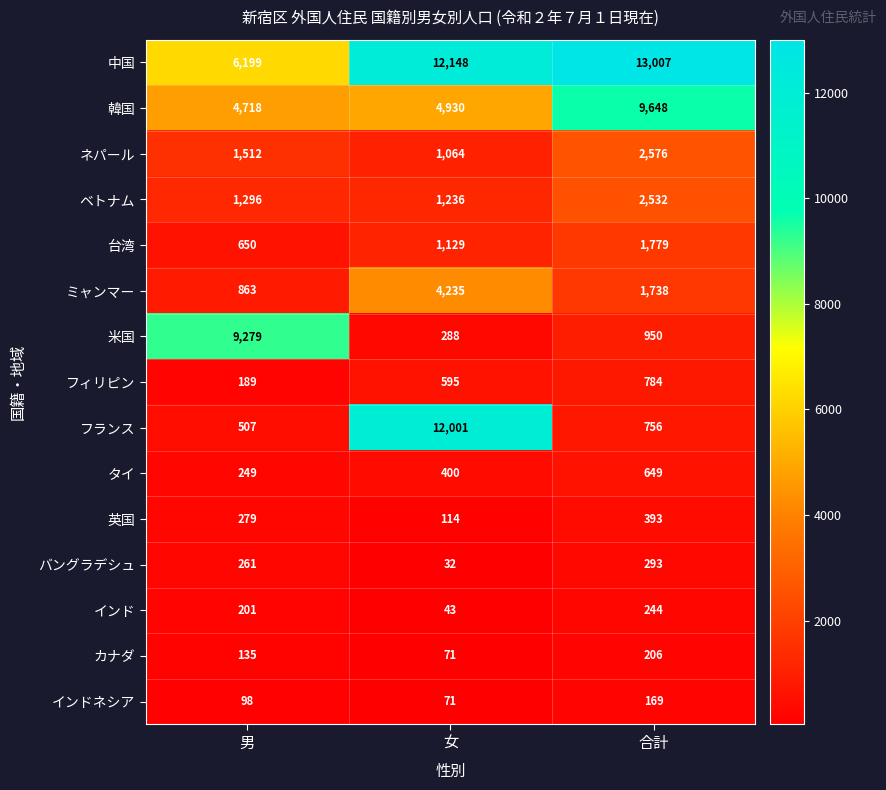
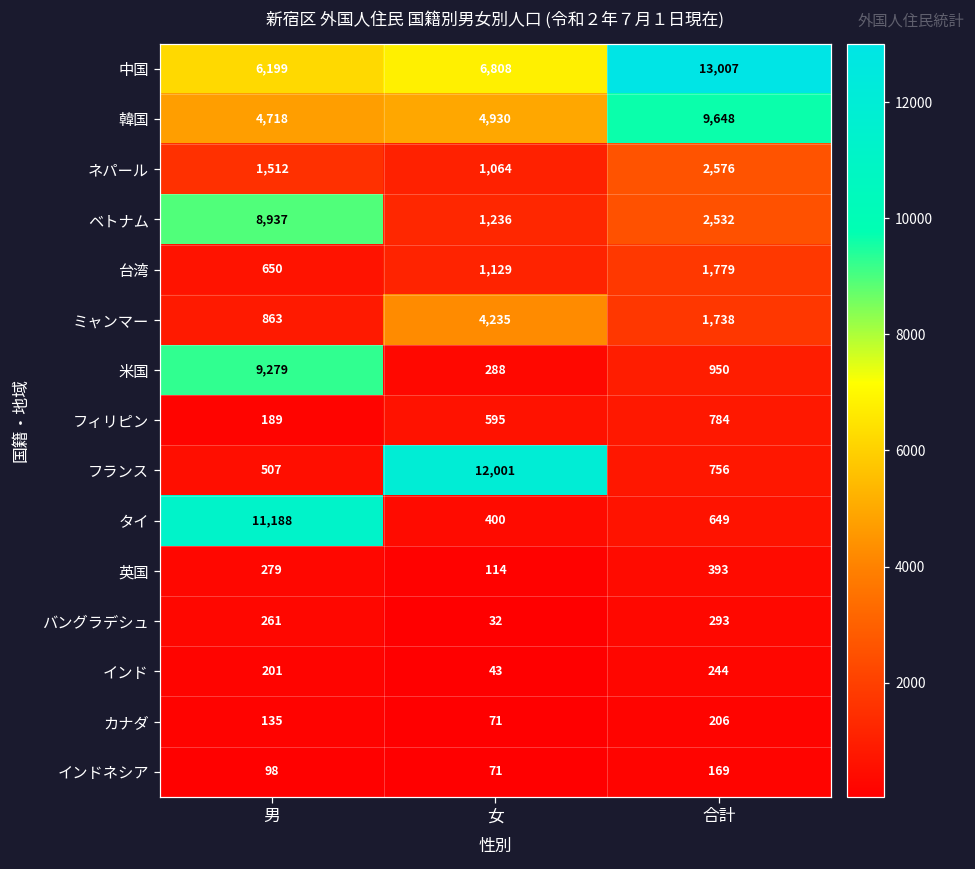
  {
    "中国": {
      "男": "6,199",
-     "女": "12,148",
+     "女": "6,808",
      "合計": "13,007"
    },
    "韓国": {
      "男": "4,718",
      "女": "4,930",
      "合計": "9,648"
    },
    "ネパール": {
      "男": "1,512",
      "女": "1,064",
      "合計": "2,576"
    },
    "ベトナム": {
-     "男": "1,296",
+     "男": "8,937",
      "女": "1,236",
      "合計": "2,532"
    },
    "台湾": {
      "男": "650",
      "女": "1,129",
      "合計": "1,779"
    },
    "ミャンマー": {
      "男": "863",
      "女": "4,235",
      "合計": "1,738"
    },
    "米国": {
      "男": "9,279",
      "女": "288",
      "合計": "950"
    },
    "フィリピン": {
      "男": "189",
      "女": "595",
      "合計": "784"
    },
    "フランス": {
      "男": "507",
      "女": "12,001",
      "合計": "756"
    },
    "タイ": {
-     "男": "249",
+     "男": "11,188",
      "女": "400",
      "合計": "649"
    },
    "英国": {
      "男": "279",
      "女": "114",
      "合計": "393"
    },
    "バングラデシュ": {
      "男": "261",
      "女": "32",
      "合計": "293"
    },
    "インド": {
      "男": "201",
      "女": "43",
      "合計": "244"
    },
    "カナダ": {
      "男": "135",
      "女": "71",
      "合計": "206"
    },
    "インドネシア": {
      "男": "98",
      "女": "71",
      "合計": "169"
    }
  }
